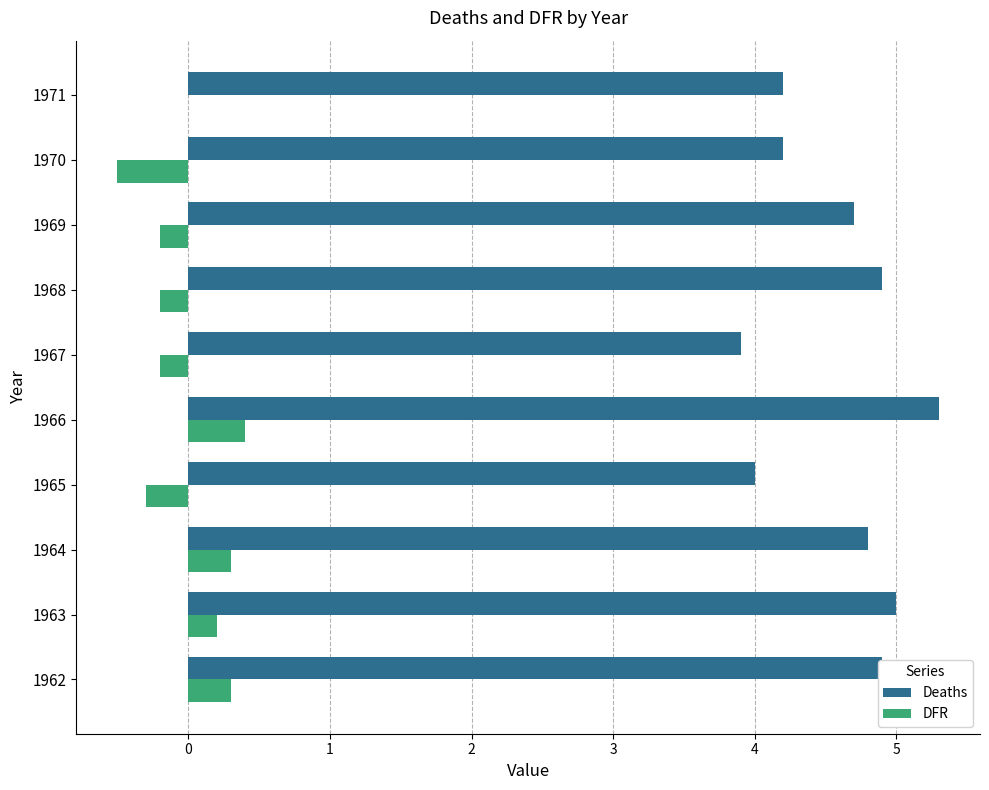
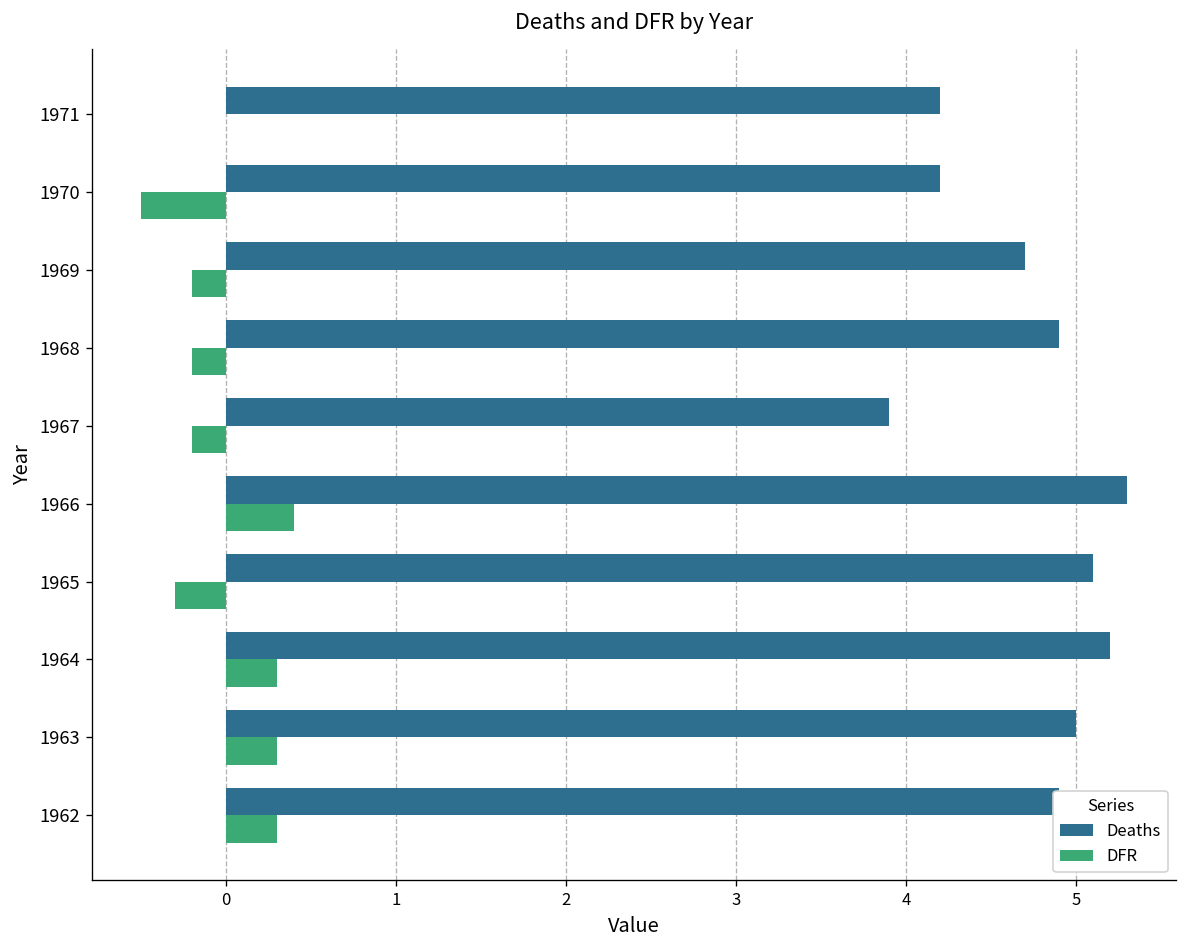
  {
    "Deaths": {
      "1971": 4.2,
      "1970": 4.2,
      "1969": 4.7,
      "1968": 4.9,
      "1967": 3.9,
      "1966": 5.3,
-     "1965": 4.0,
-     "1964": 4.8,
+     "1965": 5.1,
+     "1964": 5.2,
      "1963": 5.0
    },
    "DFR": {
      "1971": 0.0,
      "1970": -0.5,
      "1969": -0.2,
      "1968": -0.2,
      "1967": -0.2,
      "1966": 0.4,
      "1965": -0.3,
      "1964": 0.3,
-     "1963": 0.2,
+     "1963": 0.3,
      "1962": 0.3
    }
  }
